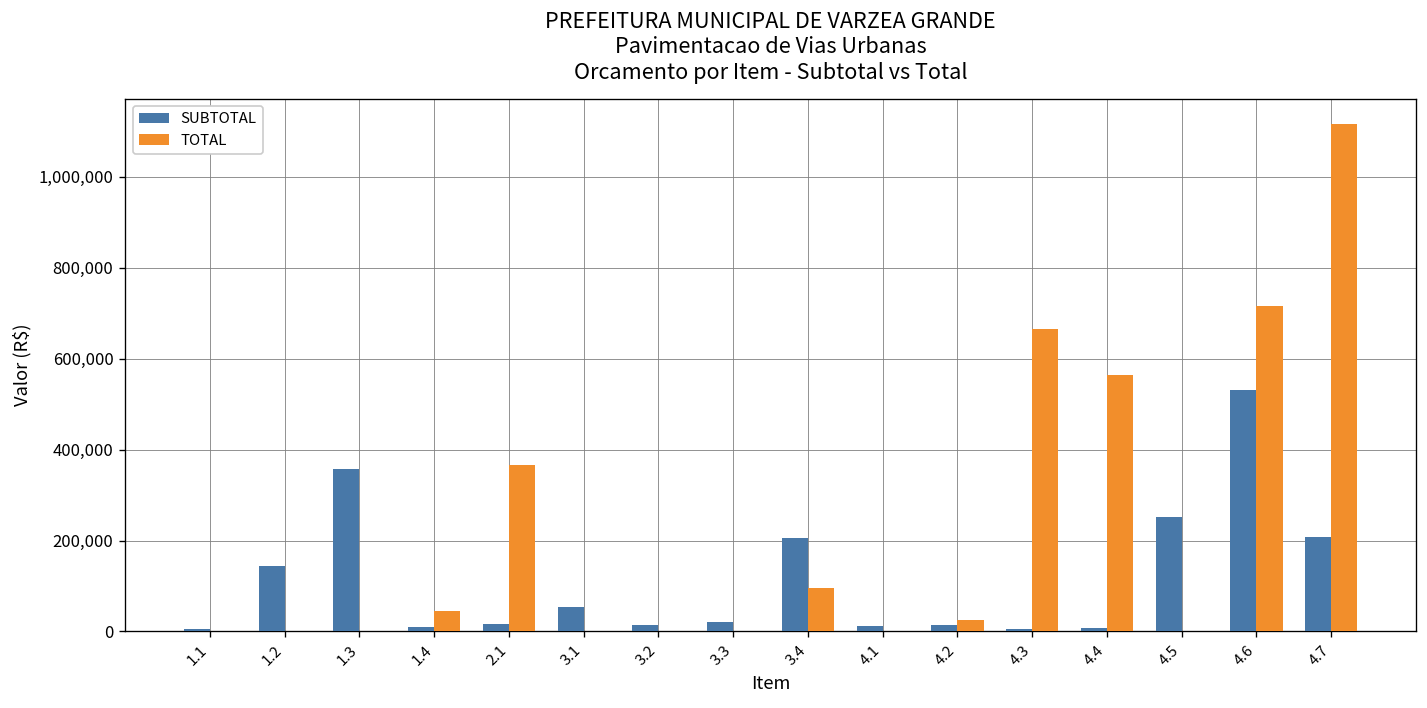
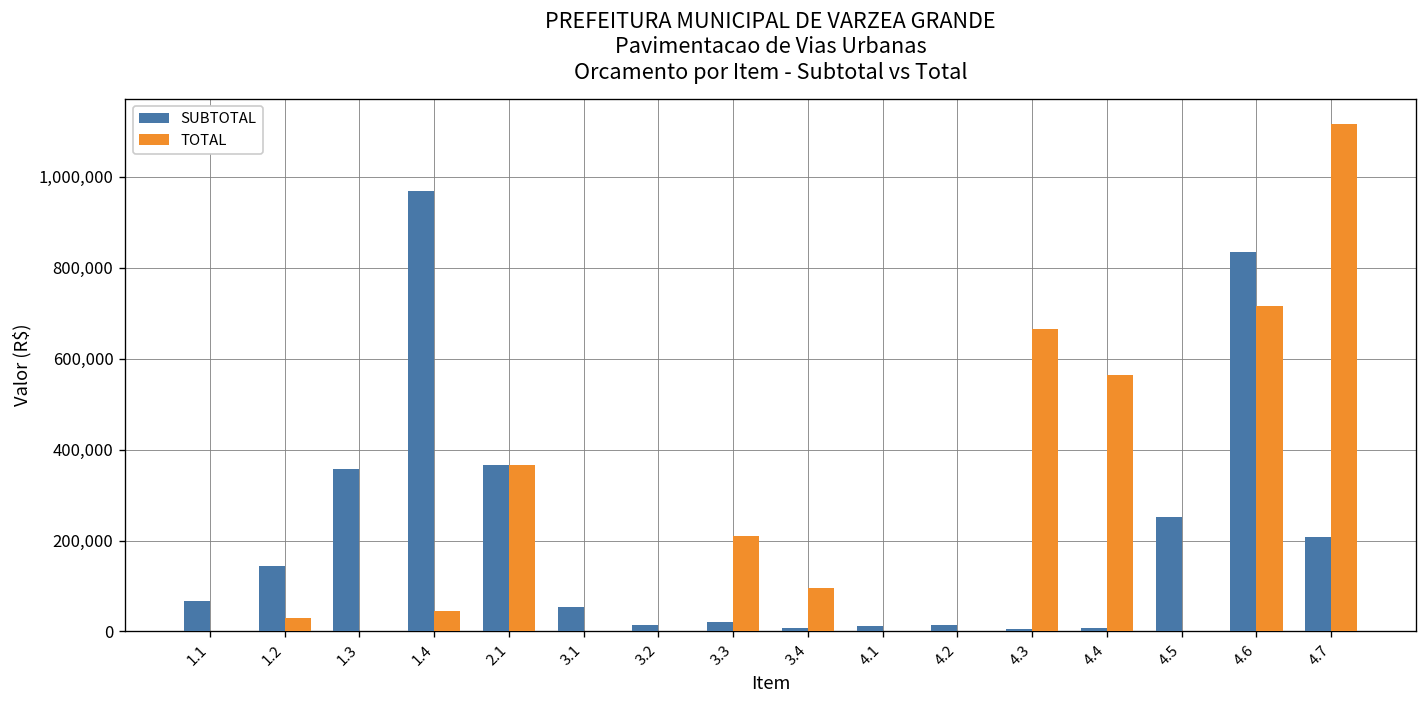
  {
    "SUBTOTAL": {
-     "1.1": "0",
+     "1.1": "70,000",
      "1.2": "140,000",
      "1.3": "360,000",
-     "1.4": "10,000",
-     "2.1": "20,000",
+     "1.4": "970,000",
+     "2.1": "370,000",
      "3.1": "50,000",
      "3.2": "20,000",
      "3.3": "20,000",
-     "3.4": "210,000",
+     "3.4": "10,000",
      "4.1": "10,000",
      "4.2": "10,000",
      "4.4": "10,000",
      "4.5": "250,000",
-     "4.6": "530,000",
+     "4.6": "830,000",
      "4.7": "210,000"
    },
    "TOTAL": {
      "1.1": "0",
-     "1.2": "0",
+     "1.2": "30,000",
      "1.3": "0",
      "1.4": "50,000",
      "2.1": "370,000",
      "3.1": "0",
      "3.2": "0",
-     "3.3": "0",
+     "3.3": "210,000",
      "3.4": "100,000",
      "4.1": "0",
-     "4.2": "20,000",
+     "4.2": "0",
      "4.3": "660,000",
      "4.4": "560,000",
      "4.5": "0",
      "4.6": "710,000",
      "4.7": "1,120,000"
    }
  }
